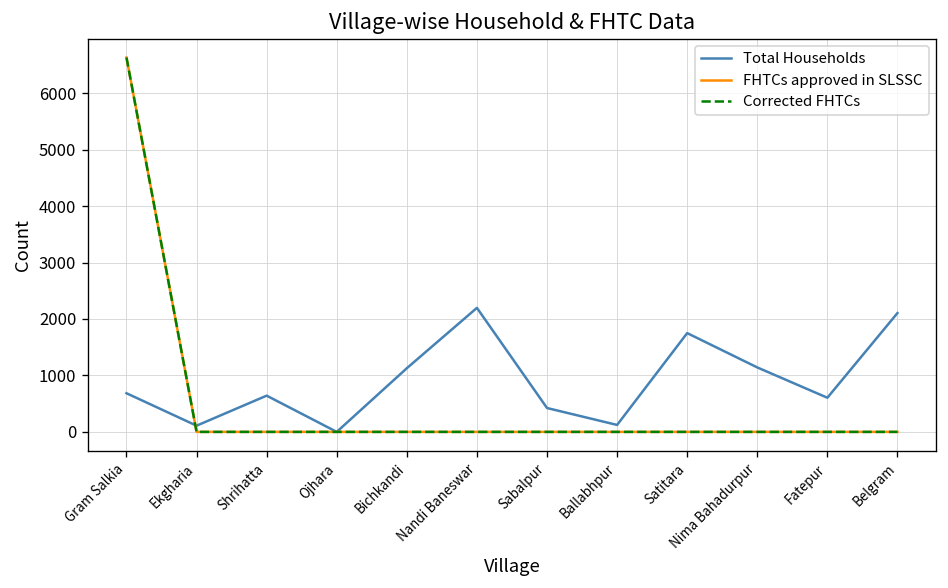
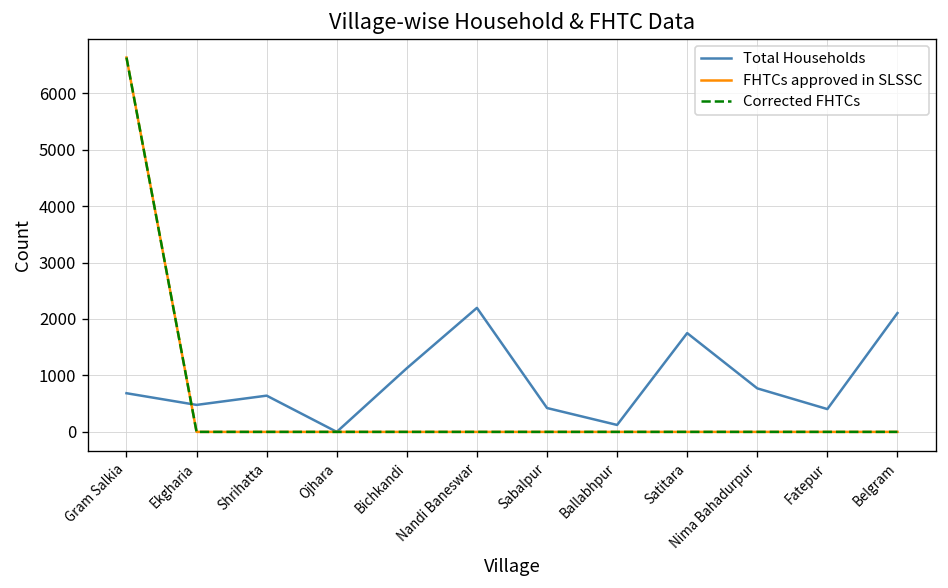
  {
    "Total Households": {
      "Gram Salkia": 700,
-     "Ekgharia": 100,
+     "Ekgharia": 500,
      "Shrihatta": 600,
      "Bichkandi": 1100,
      "Nandi Baneswar": 2200,
      "Sabalpur": 400,
      "Ballabhpur": 100,
      "Satitara": 1800,
-     "Nima Bahadurpur": 1100,
-     "Fatepur": 600,
+     "Nima Bahadurpur": 800,
+     "Fatepur": 400,
      "Belgram": 2100
    },
    "Corrected FHTCs": {
      "Gram Salkia": 6600,
      "Ekgharia": 0,
      "Shrihatta": 0,
      "Bichkandi": 0,
      "Nandi Baneswar": 0,
      "Sabalpur": 0,
      "Ballabhpur": 0,
      "Satitara": 0,
      "Nima Bahadurpur": 0,
      "Fatepur": 0,
      "Belgram": 0
    }
  }
